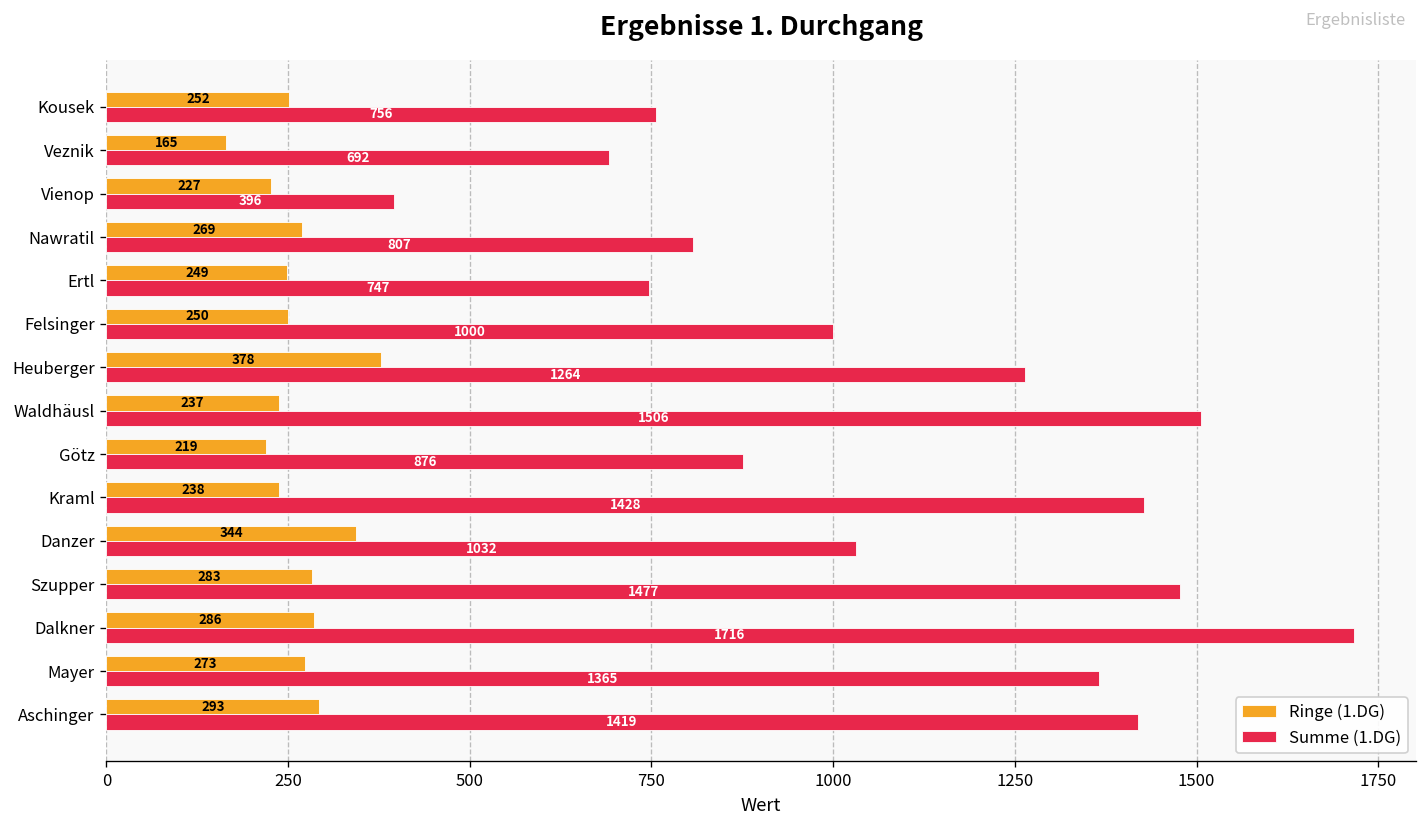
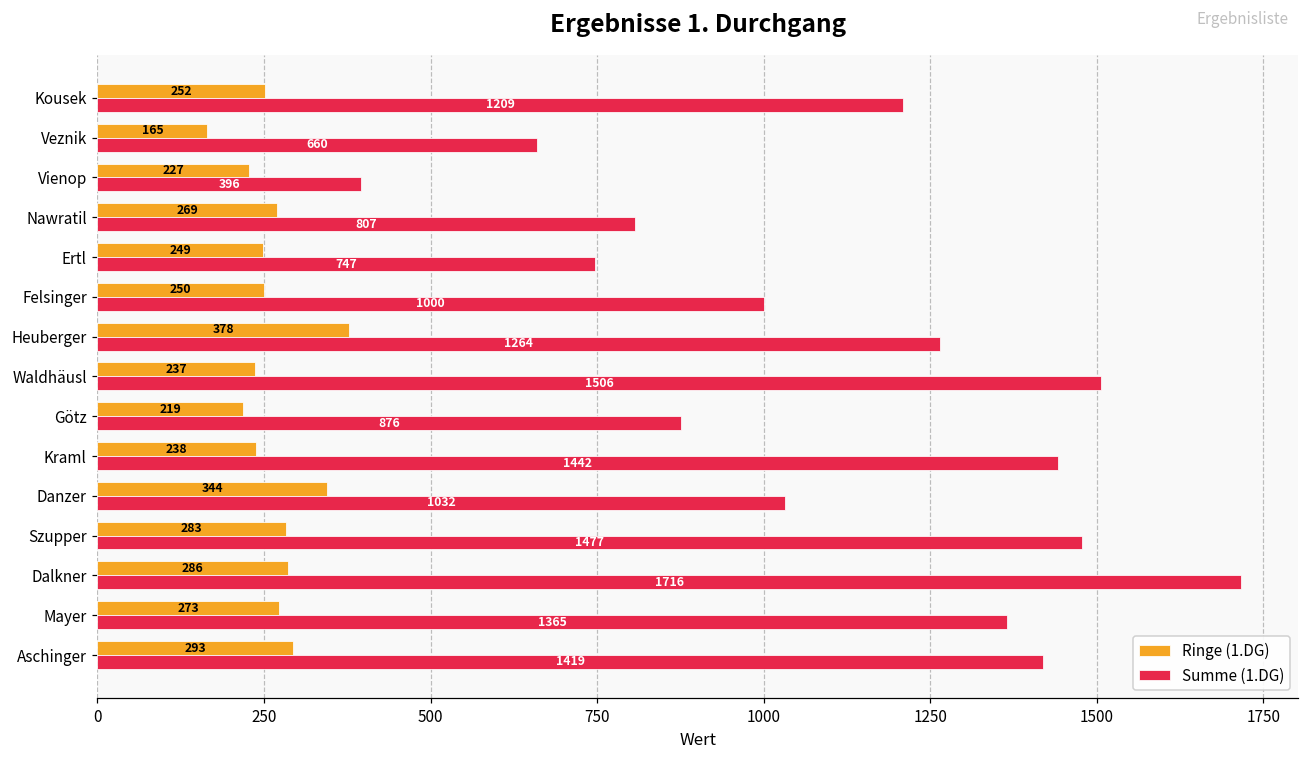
  {
    "Ringe (1.DG)": {
      "Kousek": 252,
      "Veznik": 165,
      "Vienop": 227,
      "Nawratil": 269,
      "Ertl": 249,
      "Felsinger": 250,
      "Heuberger": 378,
      "Waldhäusl": 237,
      "Götz": 219,
      "Kraml": 238,
      "Danzer": 344,
      "Szupper": 283,
      "Dalkner": 286,
      "Mayer": 273,
      "Aschinger": 293
    },
    "Summe (1.DG)": {
-     "Kousek": 756,
-     "Veznik": 692,
+     "Kousek": 1209,
+     "Veznik": 660,
      "Vienop": 396,
      "Nawratil": 807,
      "Ertl": 747,
      "Felsinger": 1000,
      "Heuberger": 1264,
      "Waldhäusl": 1506,
      "Götz": 876,
-     "Kraml": 1428,
+     "Kraml": 1442,
      "Danzer": 1032,
      "Szupper": 1477,
      "Dalkner": 1716,
      "Mayer": 1365,
      "Aschinger": 1419
    }
  }
